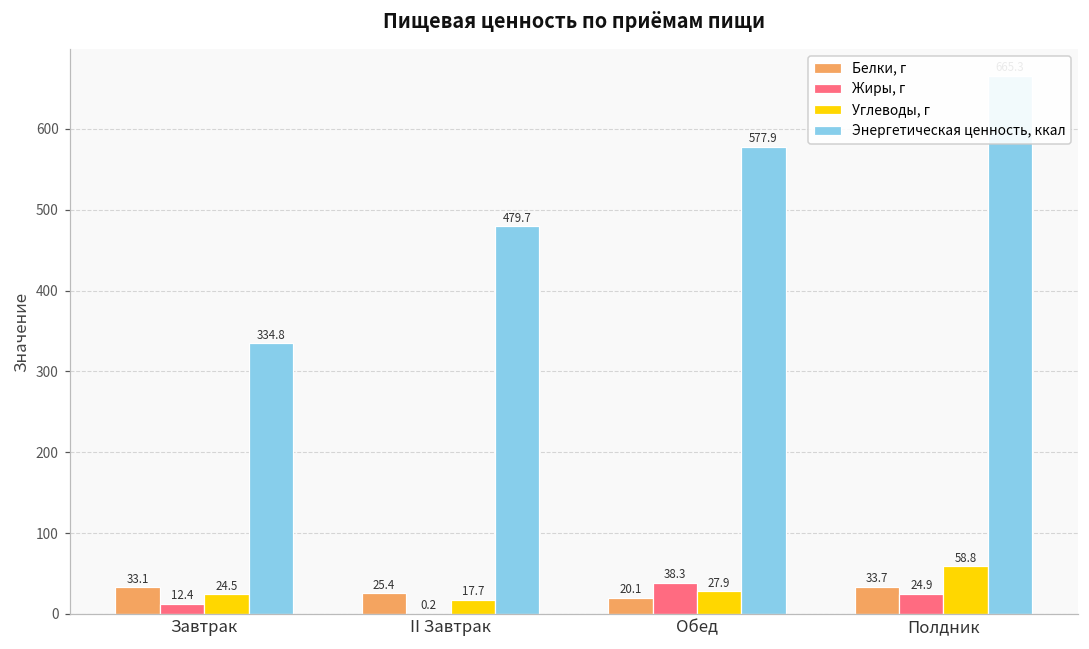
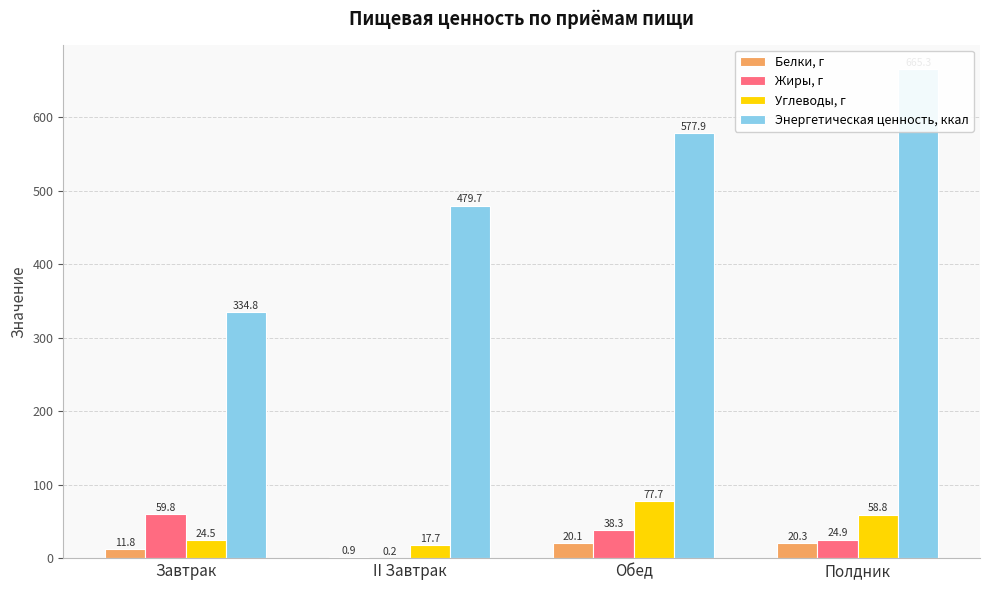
  {
    "Белки, г": {
-     "Завтрак": 33.1,
-     "II Завтрак": 25.4,
+     "Завтрак": 11.8,
+     "II Завтрак": 0.9,
      "Обед": 20.1,
-     "Полдник": 33.7
+     "Полдник": 20.3
    },
    "Жиры, г": {
-     "Завтрак": 12.4,
+     "Завтрак": 59.8,
      "II Завтрак": 0.2,
      "Обед": 38.3,
      "Полдник": 24.9
    },
    "Углеводы, г": {
      "Завтрак": 24.5,
      "II Завтрак": 17.7,
-     "Обед": 27.9,
+     "Обед": 77.7,
      "Полдник": 58.8
    },
    "Энергетическая ценность, ккал": {
      "Завтрак": 334.8,
      "II Завтрак": 479.7,
      "Обед": 577.9
    }
  }
